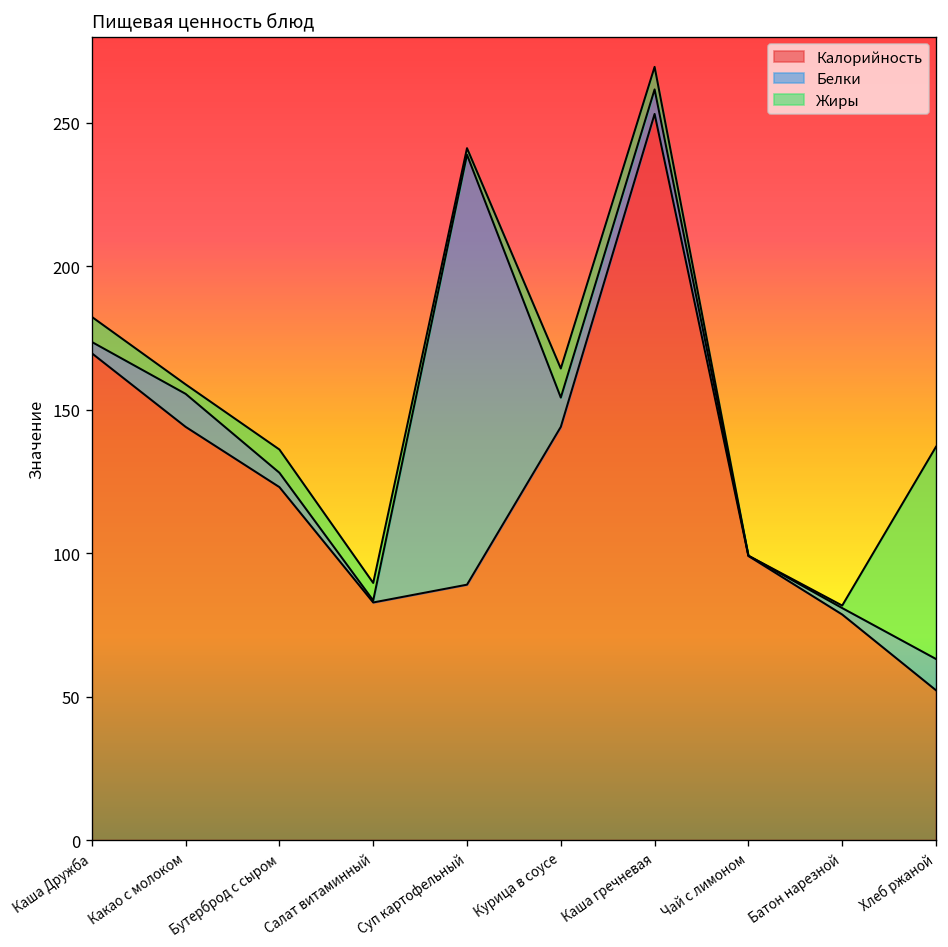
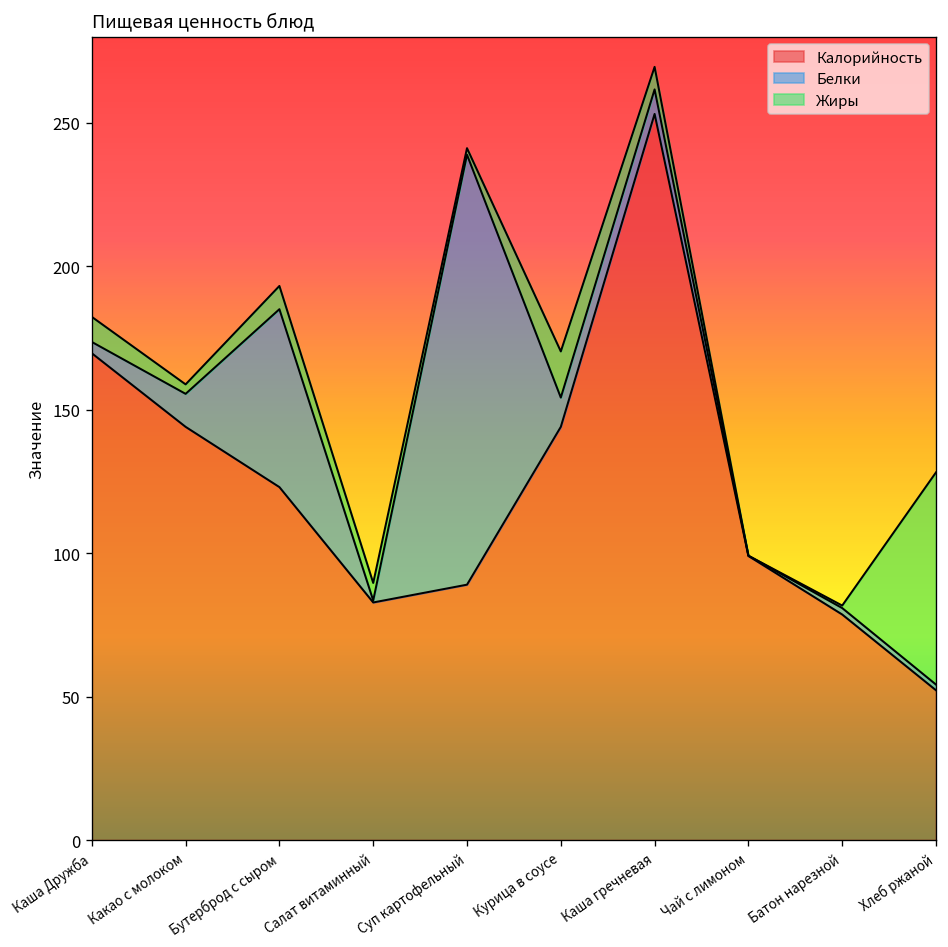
  {
    "Калорийность": {
      "Каша Дружба": 170,
      "Какао с молоком": 144,
      "Бутерброд с сыром": 123,
      "Суп картофельный": 89,
      "Курица в соусе": 144,
      "Каша гречневая": 253,
      "Батон нарезной": 79,
      "Хлеб ржаной": 52
    },
    "Белки": {
      "Каша Дружба": 4,
      "Какао с молоком": 12,
-     "Бутерброд с сыром": 5,
+     "Бутерброд с сыром": 62,
      "Суп картофельный": 150,
      "Курица в соусе": 10,
      "Каша гречневая": 9,
-     "Хлеб ржаной": 11
+     "Хлеб ржаной": 2
    },
    "Жиры": {
      "Каша Дружба": 9,
      "Какао с молоком": 3,
      "Бутерброд с сыром": 8,
      "Салат витаминный": 6,
      "Суп картофельный": 2,
-     "Курица в соусе": 10,
+     "Курица в соусе": 16,
      "Каша гречневая": 8,
      "Хлеб ржаной": 74
    }
  }
